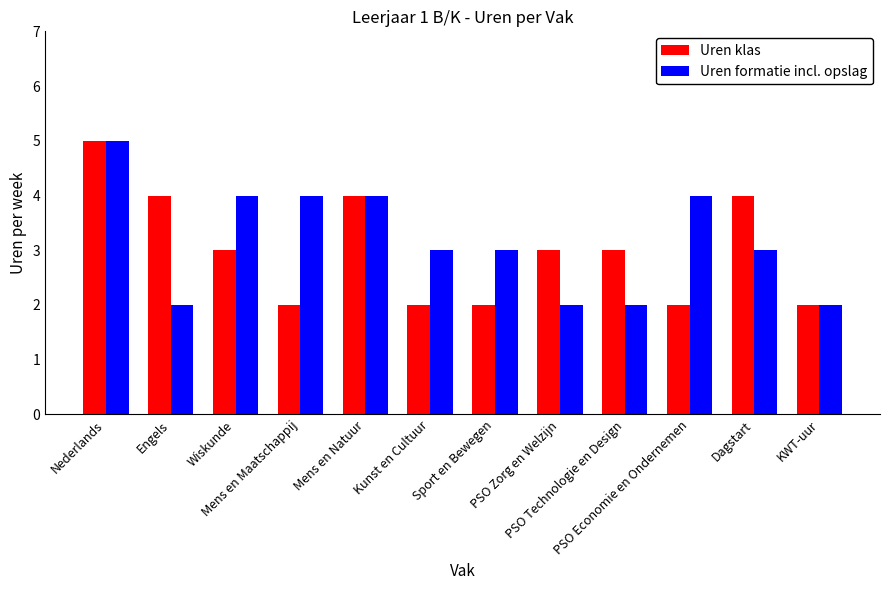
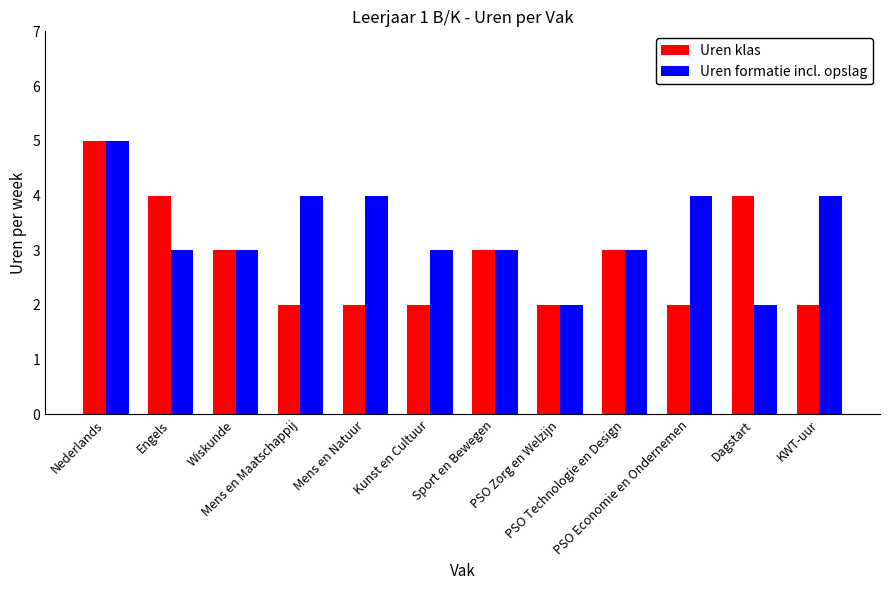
  {
    "Uren klas": {
      "Nederlands": 5,
      "Engels": 4,
      "Wiskunde": 3,
      "Mens en Maatschappij": 2,
-     "Mens en Natuur": 4,
+     "Mens en Natuur": 2,
      "Kunst en Cultuur": 2,
-     "Sport en Bewegen": 2,
-     "PSO Zorg en Welzijn": 3,
+     "Sport en Bewegen": 3,
+     "PSO Zorg en Welzijn": 2,
      "PSO Technologie en Design": 3,
      "PSO Economie en Ondernemen": 2,
      "Dagstart": 4,
      "KWT-uur": 2
    },
    "Uren formatie incl. opslag": {
      "Nederlands": 5,
-     "Engels": 2,
-     "Wiskunde": 4,
+     "Engels": 3,
+     "Wiskunde": 3,
      "Mens en Maatschappij": 4,
      "Mens en Natuur": 4,
      "Kunst en Cultuur": 3,
      "Sport en Bewegen": 3,
      "PSO Zorg en Welzijn": 2,
-     "PSO Technologie en Design": 2,
+     "PSO Technologie en Design": 3,
      "PSO Economie en Ondernemen": 4,
-     "Dagstart": 3,
-     "KWT-uur": 2
+     "Dagstart": 2,
+     "KWT-uur": 4
    }
  }
